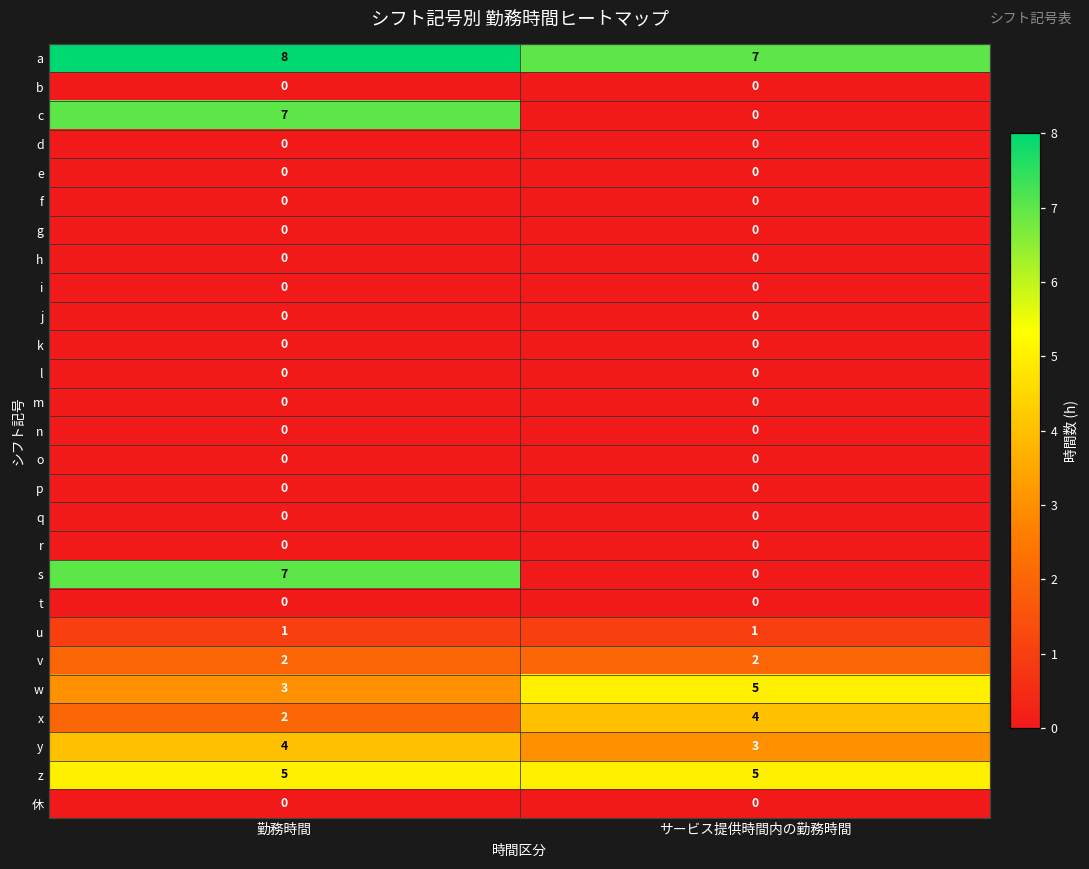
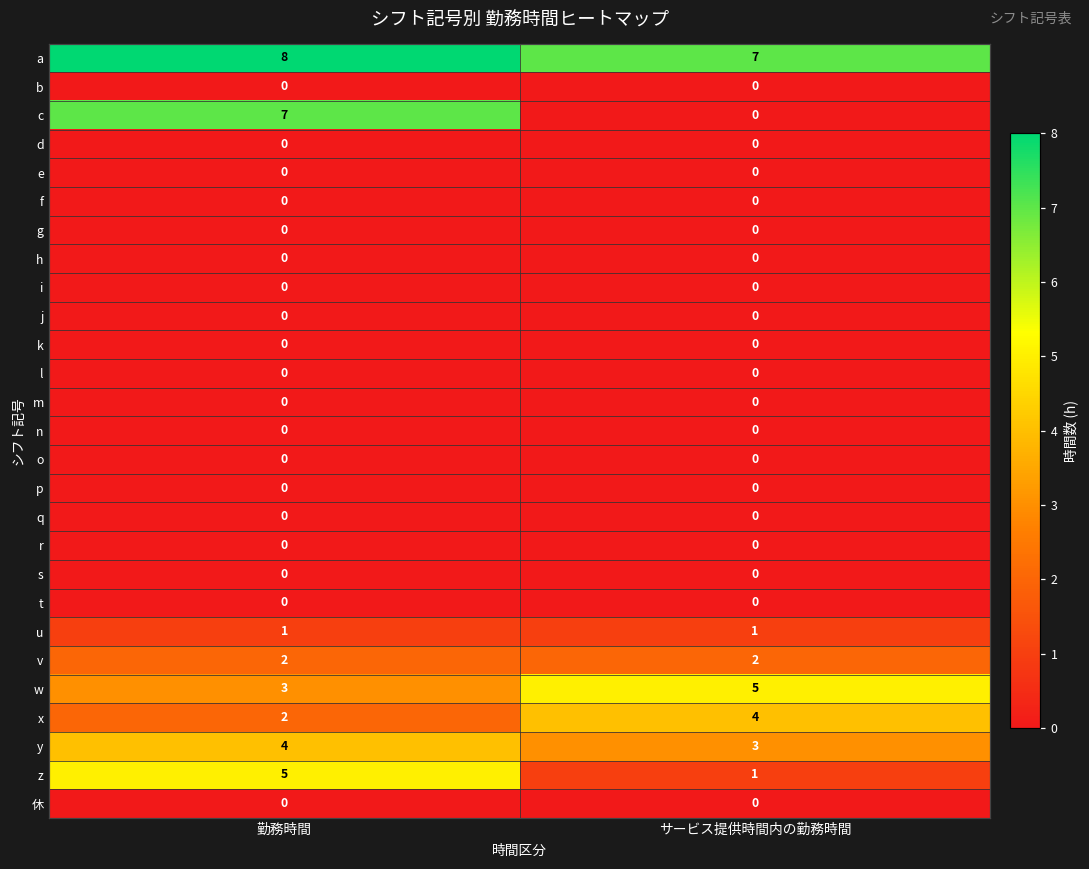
  {
    "a": {
      "勤務時間": 8,
      "サービス提供時間内の勤務時間": 7
    },
    "b": {
      "勤務時間": 0,
      "サービス提供時間内の勤務時間": 0
    },
    "c": {
      "勤務時間": 7,
      "サービス提供時間内の勤務時間": 0
    },
    "d": {
      "勤務時間": 0,
      "サービス提供時間内の勤務時間": 0
    },
    "e": {
      "勤務時間": 0,
      "サービス提供時間内の勤務時間": 0
    },
    "f": {
      "勤務時間": 0,
      "サービス提供時間内の勤務時間": 0
    },
    "g": {
      "勤務時間": 0,
      "サービス提供時間内の勤務時間": 0
    },
    "h": {
      "勤務時間": 0,
      "サービス提供時間内の勤務時間": 0
    },
    "i": {
      "勤務時間": 0,
      "サービス提供時間内の勤務時間": 0
    },
    "j": {
      "勤務時間": 0,
      "サービス提供時間内の勤務時間": 0
    },
    "k": {
      "勤務時間": 0,
      "サービス提供時間内の勤務時間": 0
    },
    "l": {
      "勤務時間": 0,
      "サービス提供時間内の勤務時間": 0
    },
    "m": {
      "勤務時間": 0,
      "サービス提供時間内の勤務時間": 0
    },
    "n": {
      "勤務時間": 0,
      "サービス提供時間内の勤務時間": 0
    },
    "o": {
      "勤務時間": 0,
      "サービス提供時間内の勤務時間": 0
    },
    "p": {
      "勤務時間": 0,
      "サービス提供時間内の勤務時間": 0
    },
    "q": {
      "勤務時間": 0,
      "サービス提供時間内の勤務時間": 0
    },
    "r": {
      "勤務時間": 0,
      "サービス提供時間内の勤務時間": 0
    },
    "s": {
-     "勤務時間": 7,
+     "勤務時間": 0,
      "サービス提供時間内の勤務時間": 0
    },
    "t": {
      "勤務時間": 0,
      "サービス提供時間内の勤務時間": 0
    },
    "u": {
      "勤務時間": 1,
      "サービス提供時間内の勤務時間": 1
    },
    "v": {
      "勤務時間": 2,
      "サービス提供時間内の勤務時間": 2
    },
    "w": {
      "勤務時間": 3,
      "サービス提供時間内の勤務時間": 5
    },
    "x": {
      "勤務時間": 2,
      "サービス提供時間内の勤務時間": 4
    },
    "y": {
      "勤務時間": 4,
      "サービス提供時間内の勤務時間": 3
    },
    "z": {
      "勤務時間": 5,
-     "サービス提供時間内の勤務時間": 5
+     "サービス提供時間内の勤務時間": 1
    },
    "休": {
      "勤務時間": 0,
      "サービス提供時間内の勤務時間": 0
    }
  }
